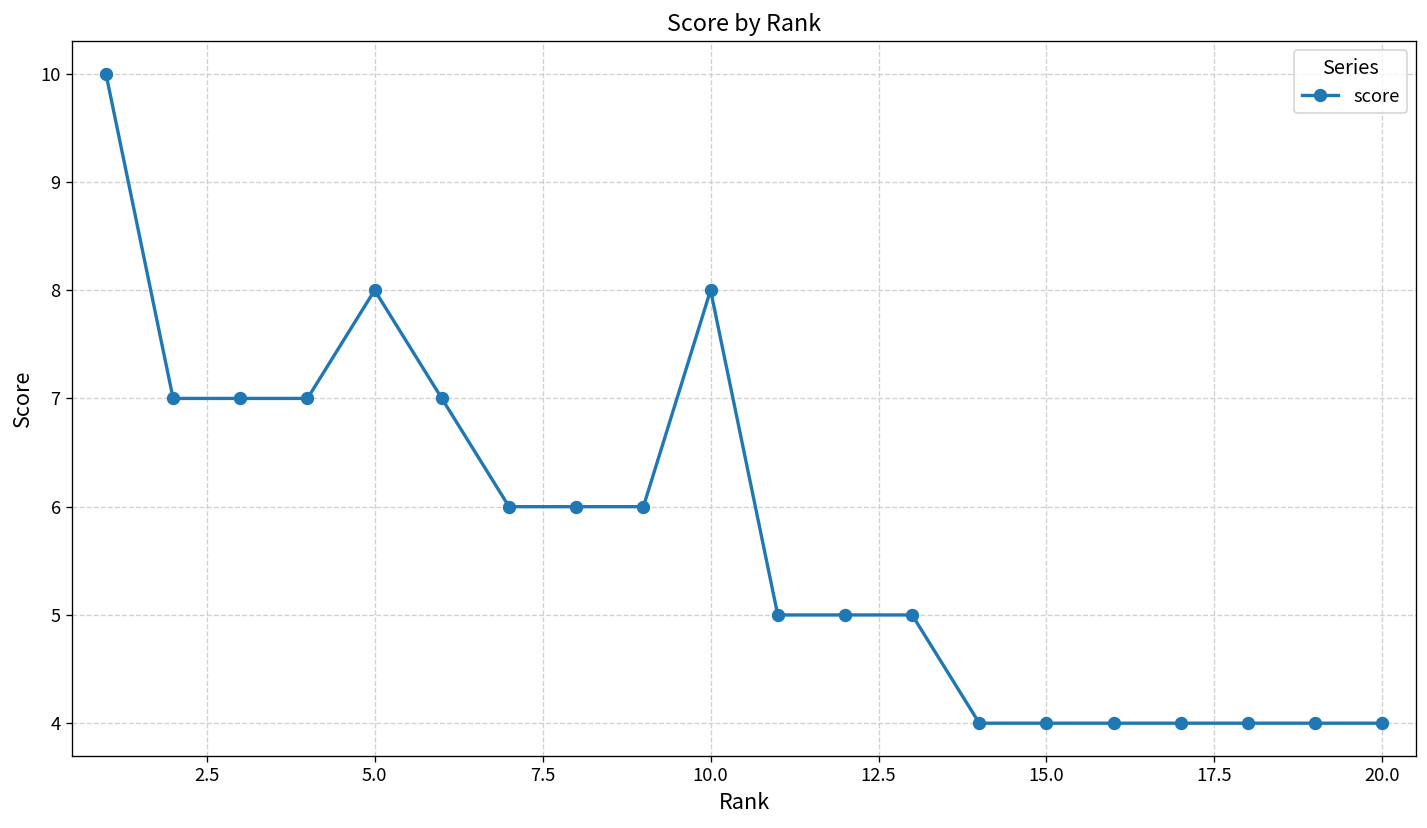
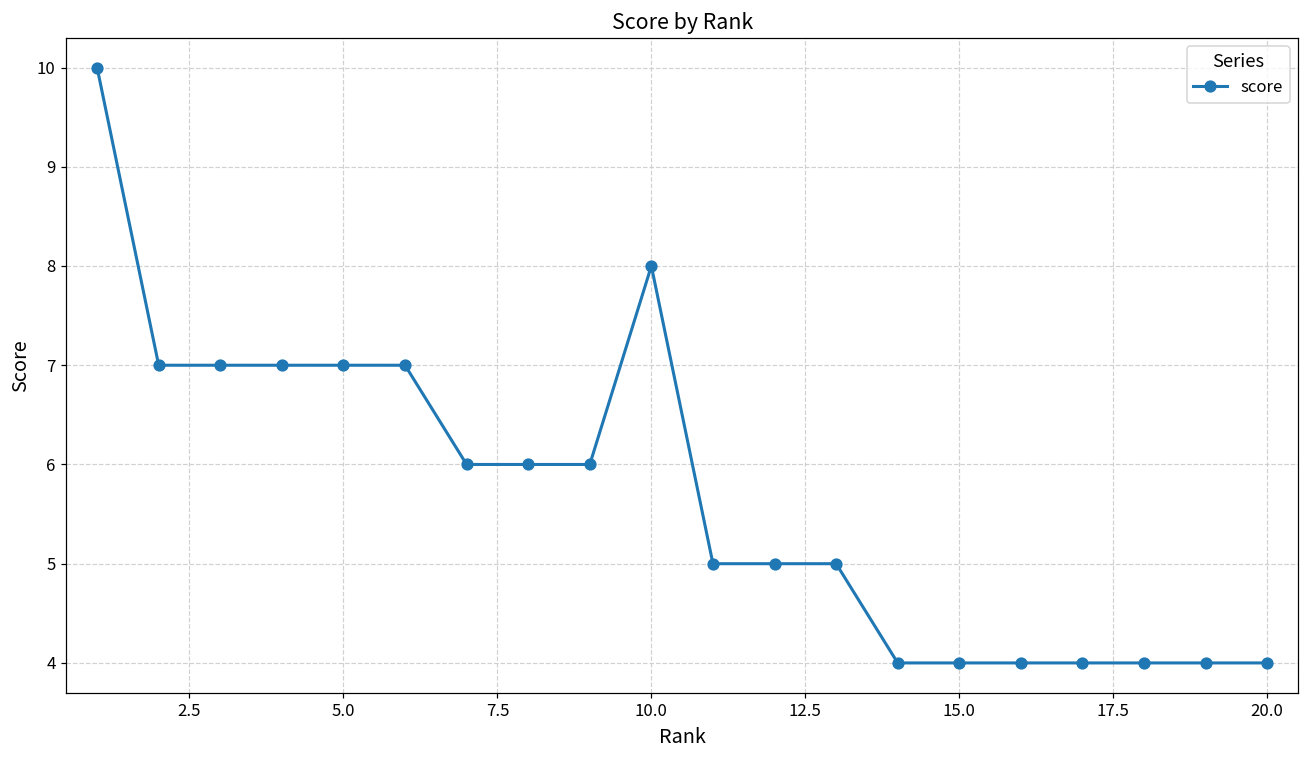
  {
-   "5.0": 8,
+   "5.0": 7,
    "10.0": 8,
    "15.0": 4,
    "20.0": 4
  }
